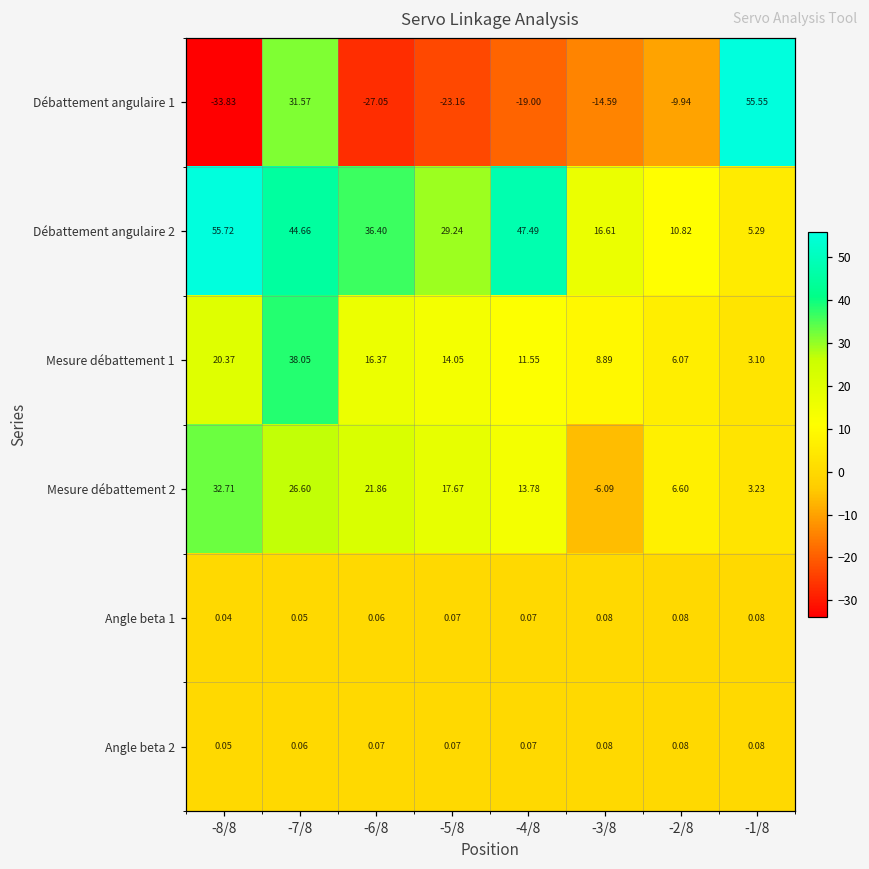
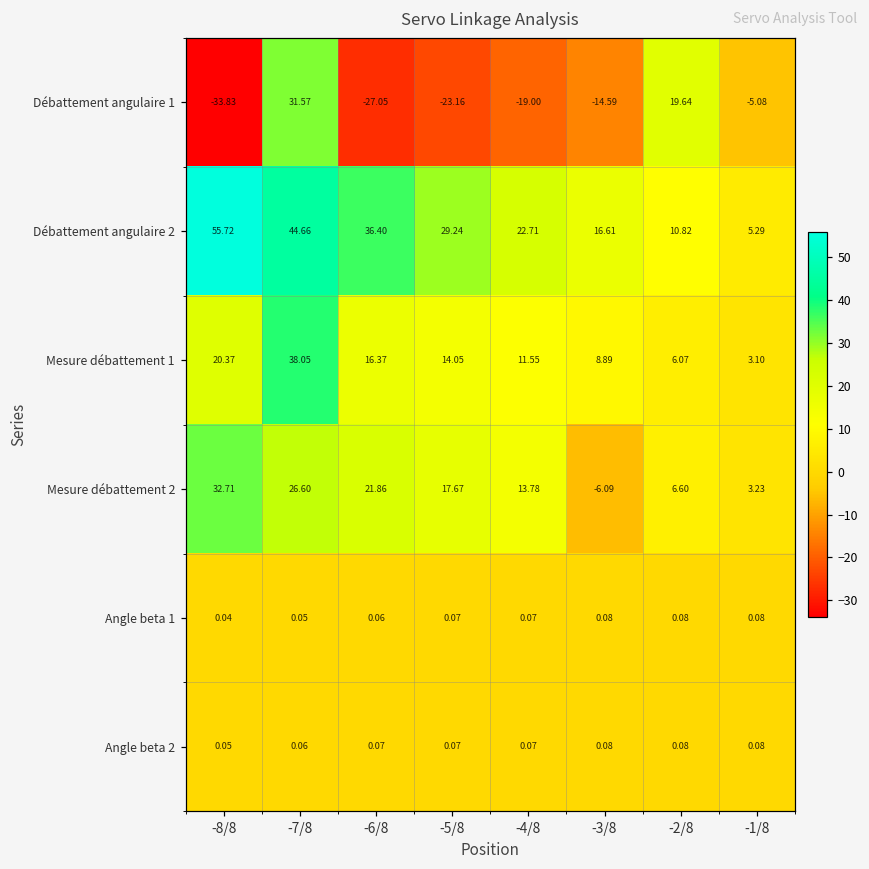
  {
    "Débattement angulaire 1": {
      "-8/8": -33.83,
      "-7/8": 31.57,
      "-6/8": -27.05,
      "-5/8": -23.16,
      "-4/8": -19.00,
      "-3/8": -14.59,
-     "-2/8": -9.94,
-     "-1/8": 55.55
+     "-2/8": 19.64,
+     "-1/8": -5.08
    },
    "Débattement angulaire 2": {
      "-8/8": 55.72,
      "-7/8": 44.66,
      "-6/8": 36.40,
      "-5/8": 29.24,
-     "-4/8": 47.49,
+     "-4/8": 22.71,
      "-3/8": 16.61,
      "-2/8": 10.82,
      "-1/8": 5.29
    },
    "Mesure débattement 1": {
      "-8/8": 20.37,
      "-7/8": 38.05,
      "-6/8": 16.37,
      "-5/8": 14.05,
      "-4/8": 11.55,
      "-3/8": 8.89,
      "-2/8": 6.07,
      "-1/8": 3.10
    },
    "Mesure débattement 2": {
      "-8/8": 32.71,
      "-7/8": 26.60,
      "-6/8": 21.86,
      "-5/8": 17.67,
      "-4/8": 13.78,
      "-3/8": -6.09,
      "-2/8": 6.60,
      "-1/8": 3.23
    },
    "Angle beta 1": {
      "-8/8": 0.04,
      "-7/8": 0.05,
      "-6/8": 0.06,
      "-5/8": 0.07,
      "-4/8": 0.07,
      "-3/8": 0.08,
      "-2/8": 0.08,
      "-1/8": 0.08
    },
    "Angle beta 2": {
      "-8/8": 0.05,
      "-7/8": 0.06,
      "-6/8": 0.07,
      "-5/8": 0.07,
      "-4/8": 0.07,
      "-3/8": 0.08,
      "-2/8": 0.08,
      "-1/8": 0.08
    }
  }
